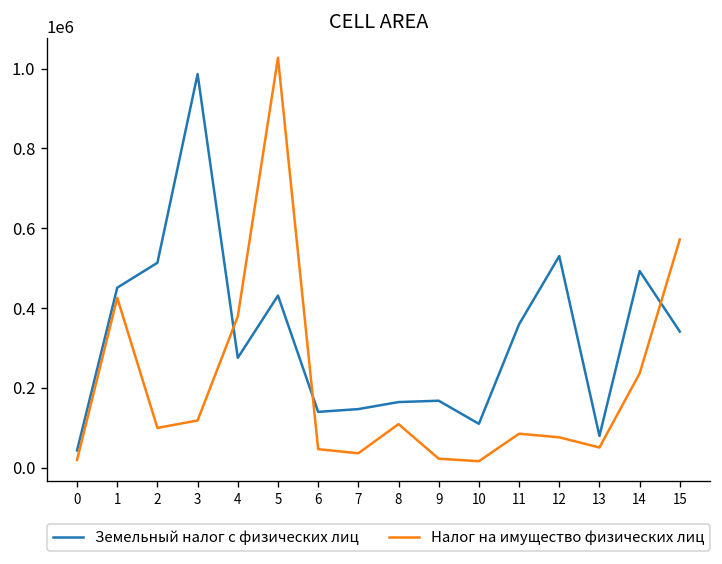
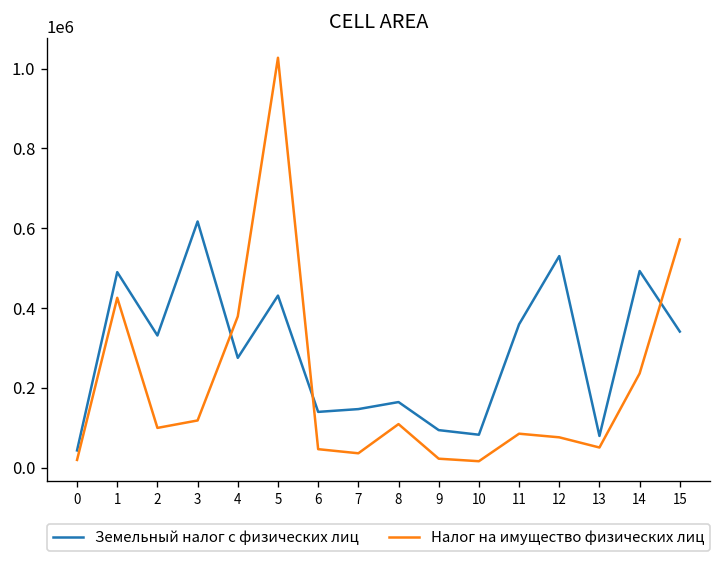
  {
    "Земельный налог с физических лиц": {
      "0": 40000,
-     "1": 450000,
-     "2": 510000,
-     "3": 990000,
+     "1": 490000,
+     "2": 330000,
+     "3": 620000,
      "4": 280000,
      "5": 430000,
      "6": 140000,
      "7": 150000,
      "8": 160000,
-     "9": 170000,
-     "10": 110000,
+     "9": 90000,
+     "10": 80000,
      "11": 360000,
      "12": 530000,
      "13": 80000,
      "14": 490000,
      "15": 340000
    },
    "Налог на имущество физических лиц": {
      "0": 20000,
      "1": 430000,
      "2": 100000,
      "3": 120000,
      "4": 380000,
      "5": 1030000,
      "6": 50000,
      "7": 40000,
      "8": 110000,
      "9": 20000,
      "10": 20000,
      "11": 90000,
      "12": 80000,
      "13": 50000,
      "14": 240000,
      "15": 570000
    }
  }
